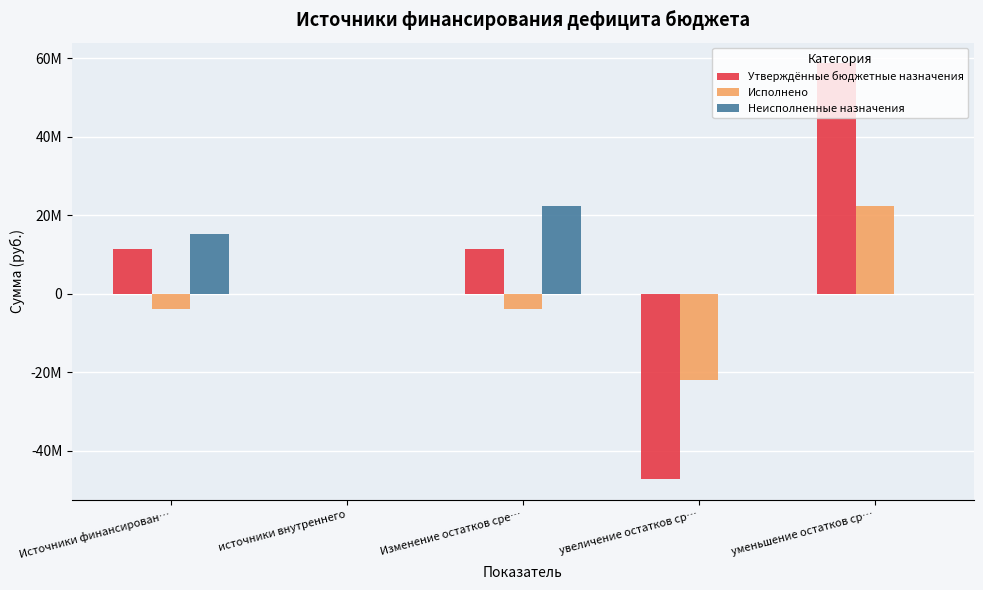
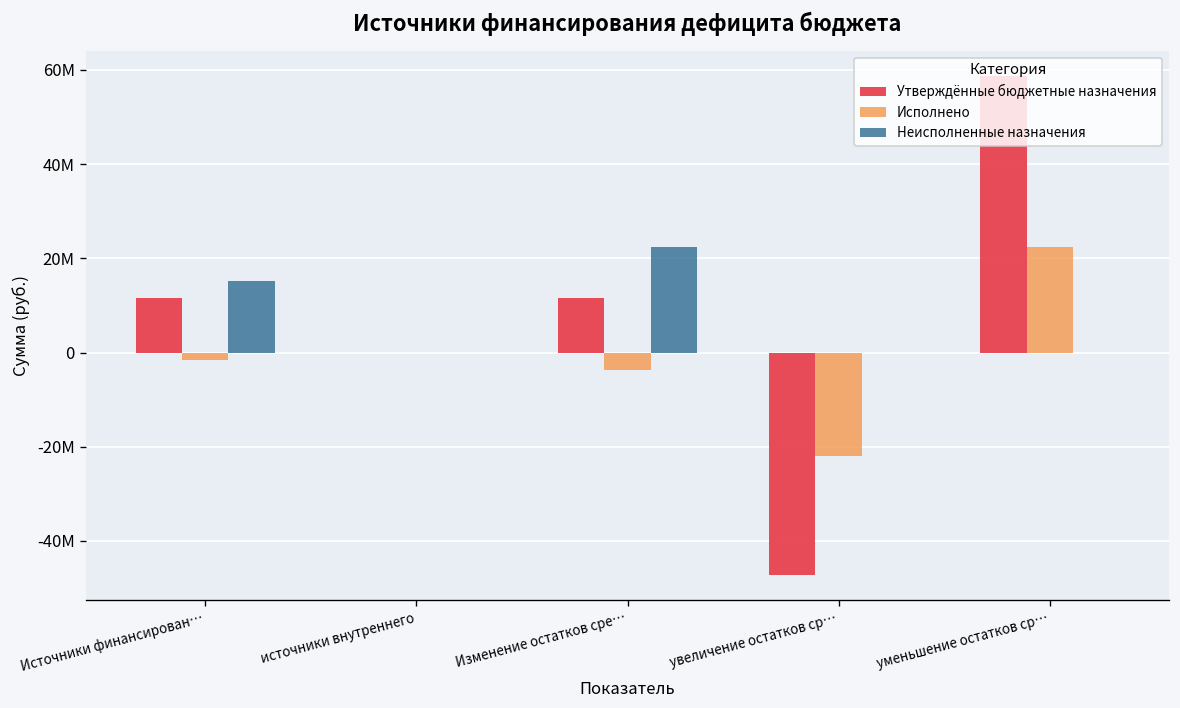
  {
    "Утверждённые бюджетные назначения": {
      "Источники финансирован…": 12000000,
      "источники внутреннего": 0,
      "Изменение остатков сре…": 12000000,
      "увеличение остатков ср…": -47000000
    },
    "Исполнено": {
-     "Источники финансирован…": -4000000,
+     "Источники финансирован…": -2000000,
      "источники внутреннего": 0,
      "Изменение остатков сре…": -4000000,
      "увеличение остатков ср…": -22000000,
      "уменьшение остатков ср…": 22000000
    },
    "Неисполненные назначения": {
      "Источники финансирован…": 15000000,
      "источники внутреннего": 0,
      "Изменение остатков сре…": 22000000,
      "увеличение остатков ср…": 0,
      "уменьшение остатков ср…": 0
    }
  }
